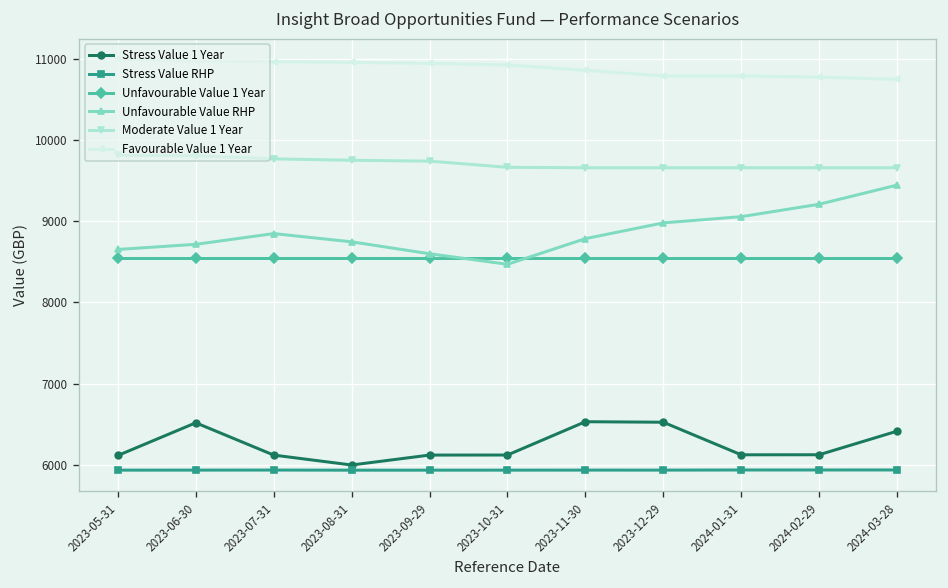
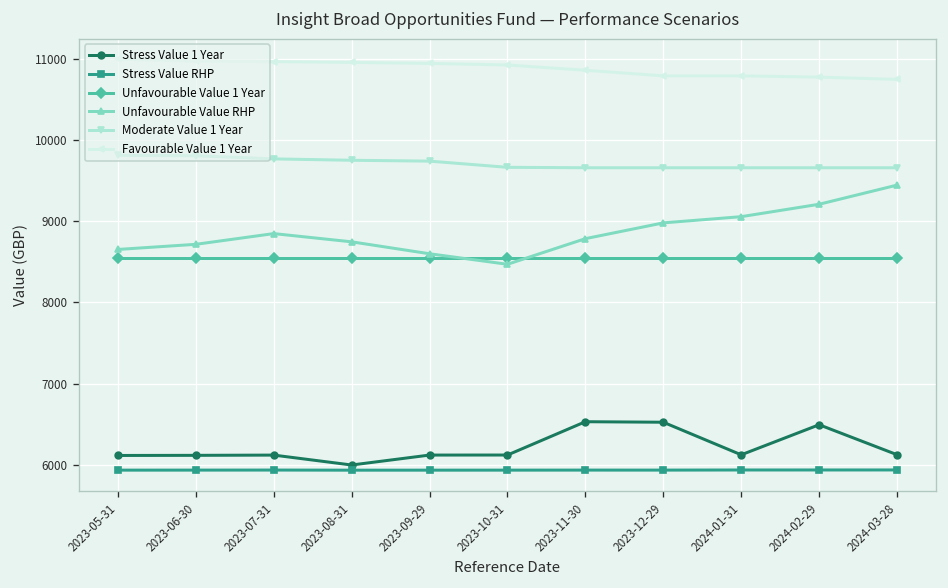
  {
    "Stress Value 1 Year": {
      "2023-05-31": 6100,
-     "2023-06-30": 6500,
+     "2023-06-30": 6100,
      "2023-07-31": 6100,
      "2023-08-31": 6000,
      "2023-09-29": 6100,
      "2023-10-31": 6100,
      "2023-11-30": 6500,
      "2023-12-29": 6500,
      "2024-01-31": 6100,
-     "2024-02-29": 6100,
-     "2024-03-28": 6400
+     "2024-02-29": 6500,
+     "2024-03-28": 6100
    }
  }
